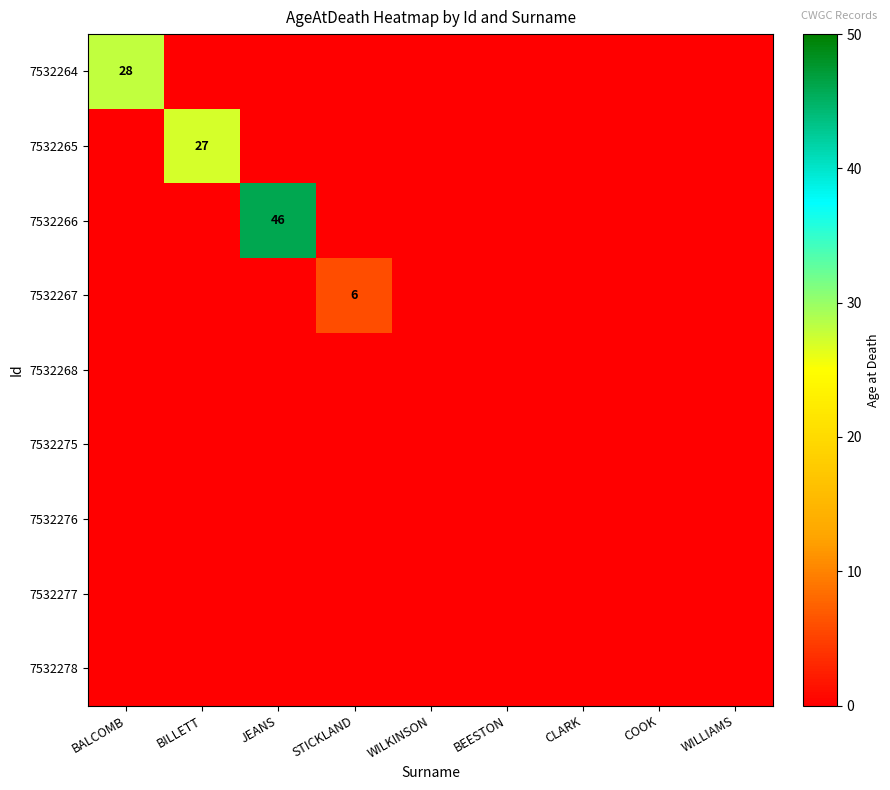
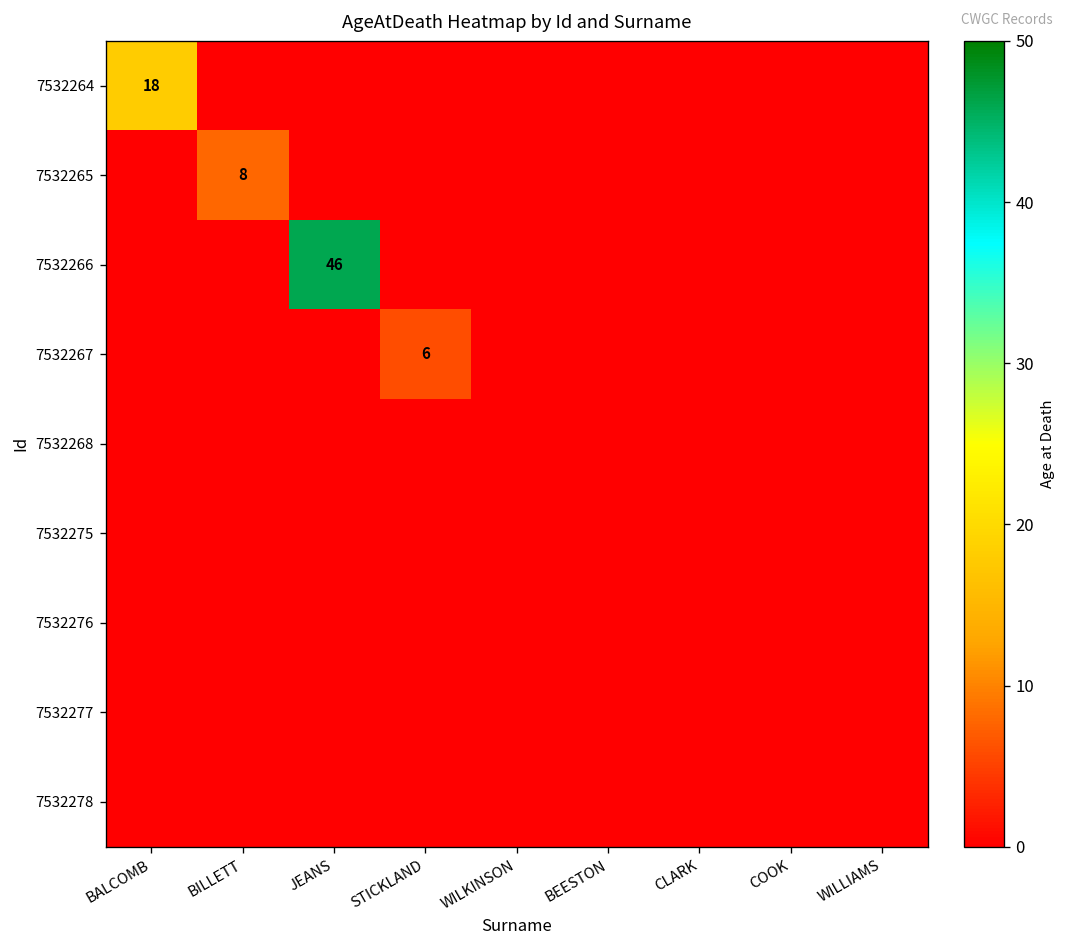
  {
    "7532264": {
-     "BALCOMB": 28
+     "BALCOMB": 18
    },
    "7532265": {
-     "BILLETT": 27
+     "BILLETT": 8
    },
    "7532266": {
      "JEANS": 46
    },
    "7532267": {
      "STICKLAND": 6
    }
  }
